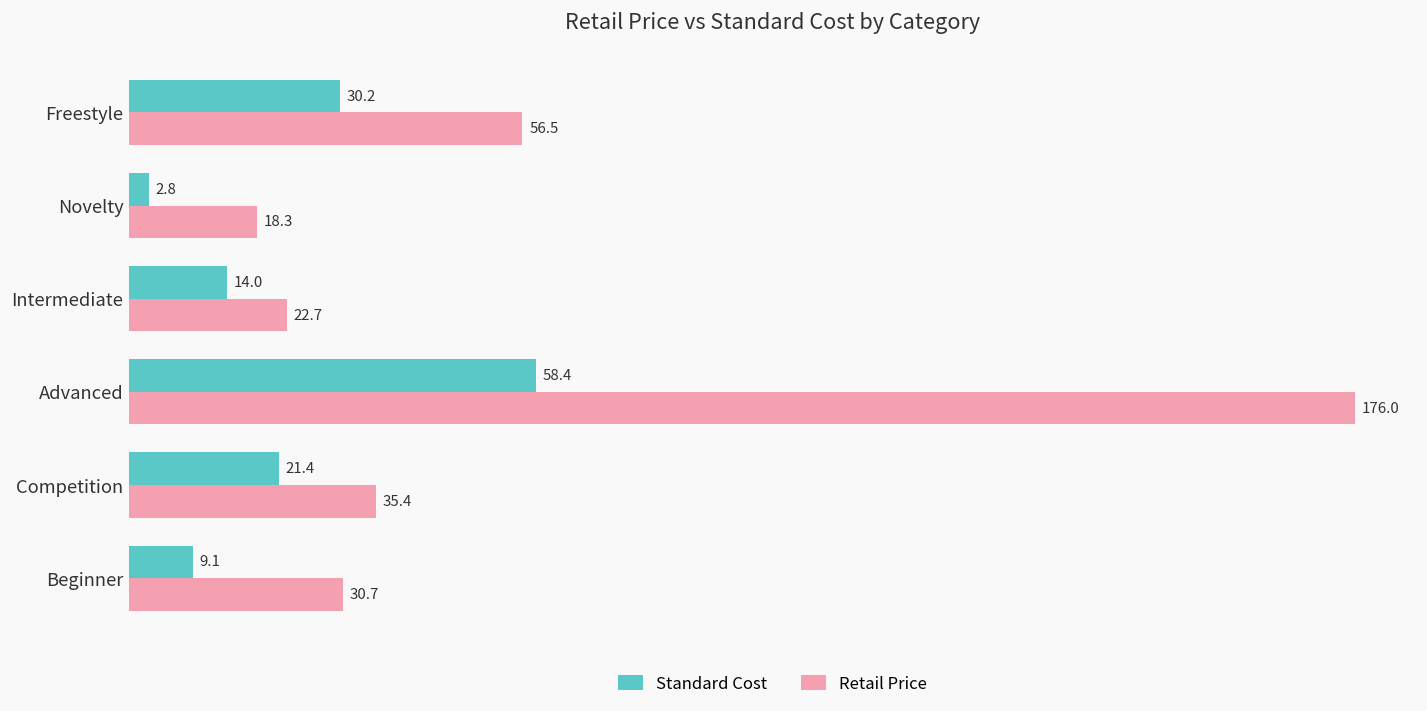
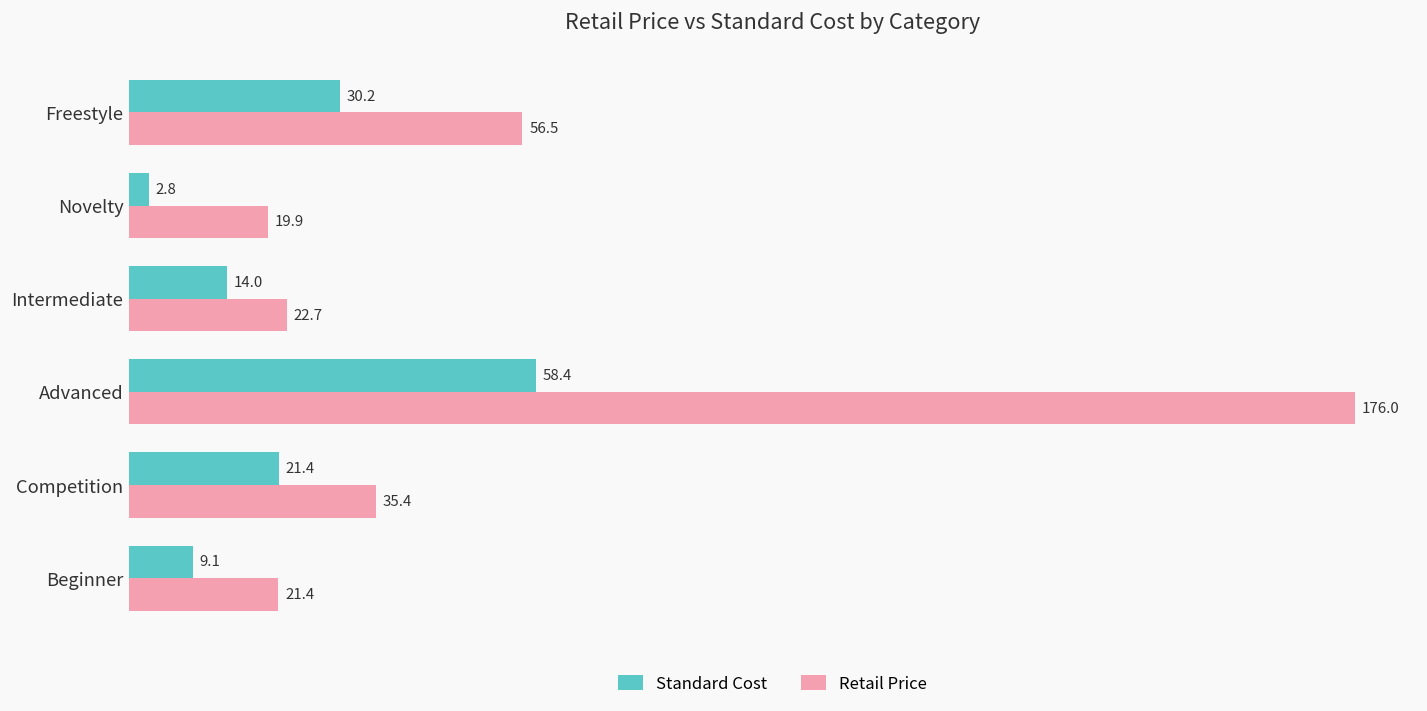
  {
    "Standard Cost": {
      "Freestyle": 30.2,
      "Novelty": 2.8,
      "Intermediate": 14.0,
      "Advanced": 58.4,
      "Competition": 21.4,
      "Beginner": 9.1
    },
    "Retail Price": {
      "Freestyle": 56.5,
-     "Novelty": 18.3,
+     "Novelty": 19.9,
      "Intermediate": 22.7,
      "Advanced": 176.0,
      "Competition": 35.4,
-     "Beginner": 30.7
+     "Beginner": 21.4
    }
  }
